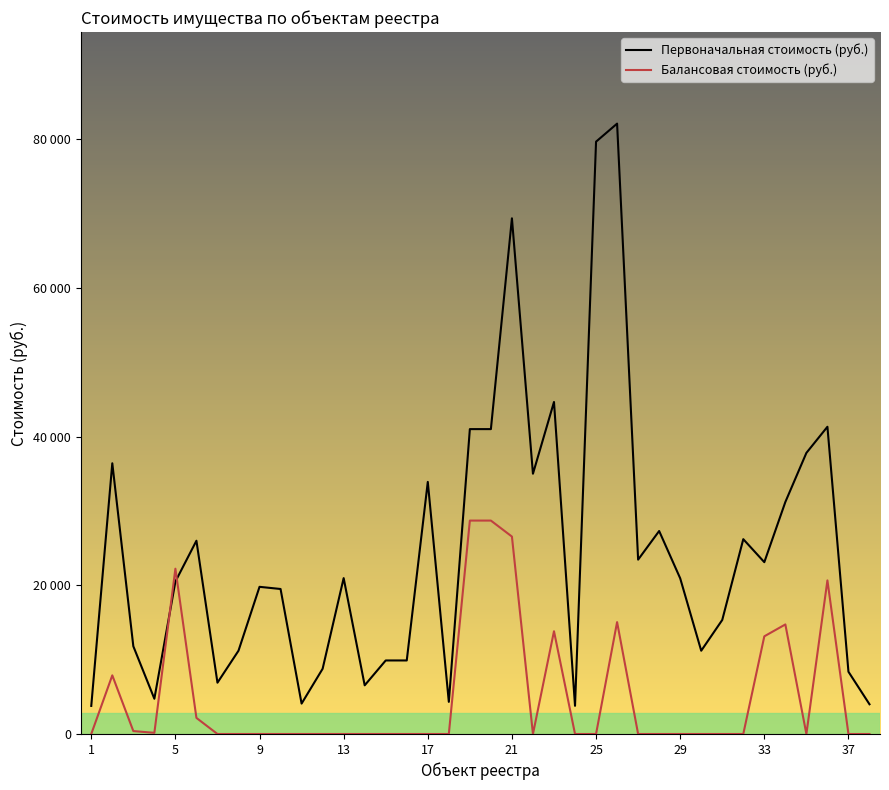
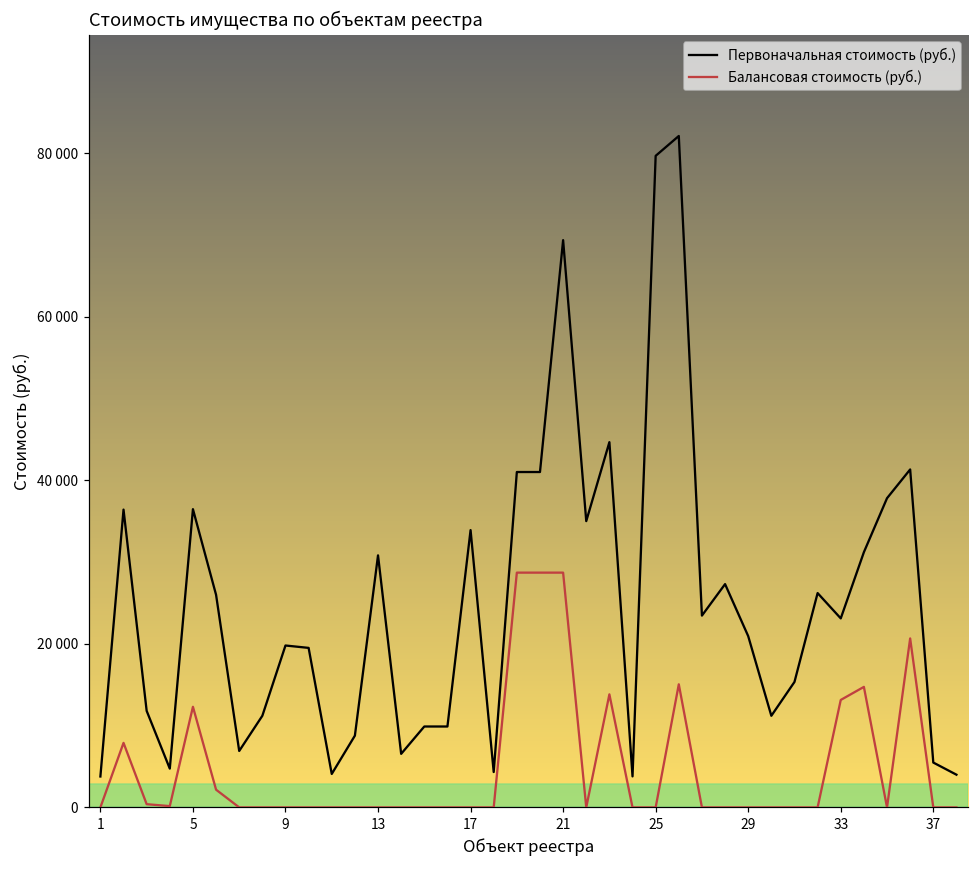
  {
    "Первоначальная стоимость (руб.)": {
      "1": 4000,
-     "5": 21000,
+     "5": 36000,
      "9": 20000,
-     "13": 21000,
+     "13": 31000,
      "17": 34000,
      "21": 69000,
      "25": 80000,
      "29": 21000,
      "33": 23000,
-     "37": 8000
+     "37": 5000
    },
    "Балансовая стоимость (руб.)": {
-     "5": 22000,
-     "21": 27000,
+     "5": 12000,
+     "21": 29000,
      "33": 13000
    }
  }
